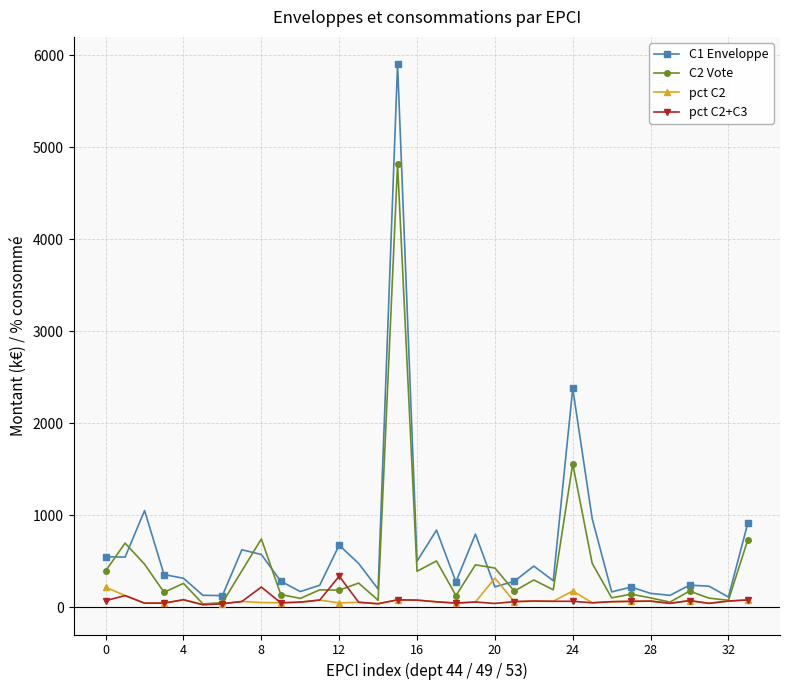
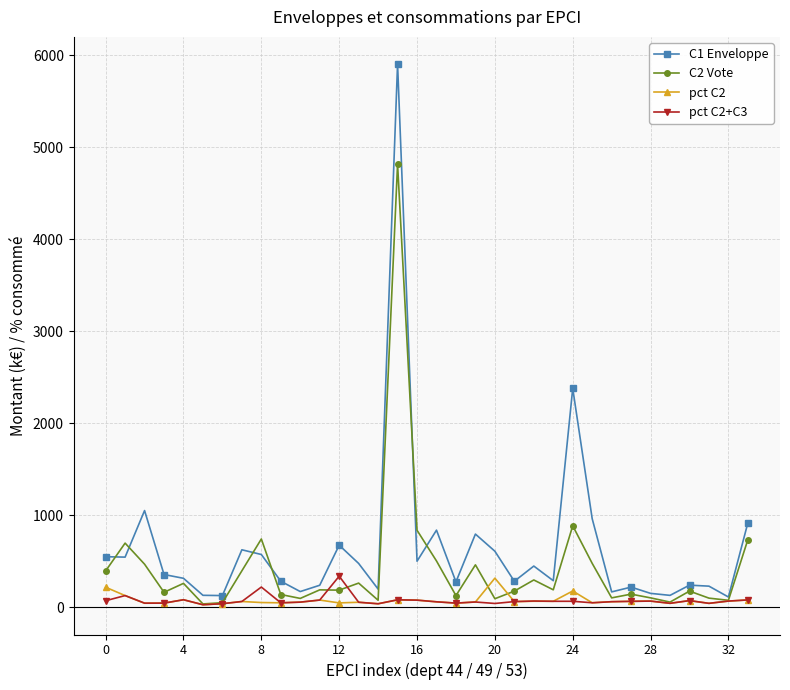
  {
    "C1 Enveloppe": {
      "0": 600,
      "4": 300,
      "8": 600,
      "12": 700,
      "16": 500,
-     "20": 200,
+     "20": 600,
      "24": 2400,
      "28": 200,
      "32": 100
    },
    "C2 Vote": {
      "0": 400,
      "4": 300,
      "8": 700,
      "12": 200,
-     "16": 400,
-     "20": 400,
-     "24": 1600,
+     "16": 800,
+     "20": 100,
+     "24": 900,
      "28": 100
    },
    "pct C2": {
      "0": 200,
      "8": 100,
      "12": 0,
      "20": 300,
      "24": 200
    },
    "pct C2+C3": {
      "0": 100,
      "8": 200,
      "12": 300,
      "20": 0,
      "24": 100
    }
  }
